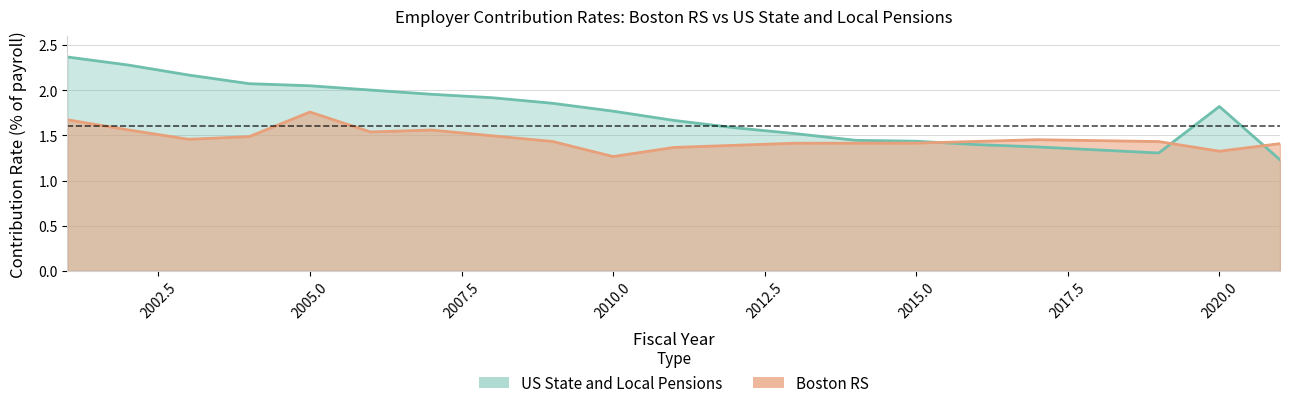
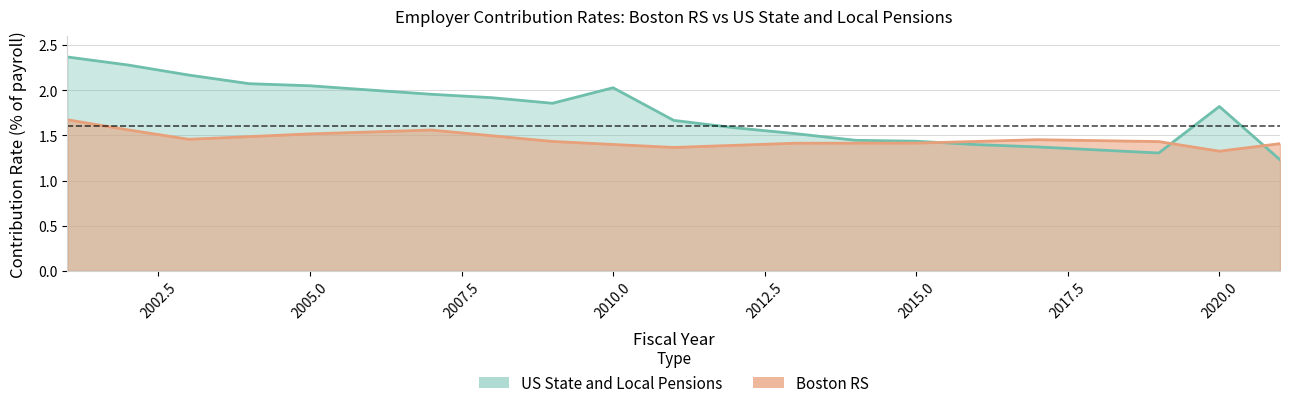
  {
    "US State and Local Pensions": {
      "2005.0": 2.1,
-     "2010.0": 1.8,
+     "2010.0": 2.0,
      "2020.0": 1.8
    },
    "Boston RS": {
-     "2005.0": 1.8,
-     "2010.0": 1.3,
+     "2005.0": 1.5,
+     "2010.0": 1.4,
      "2020.0": 1.3
    }
  }
